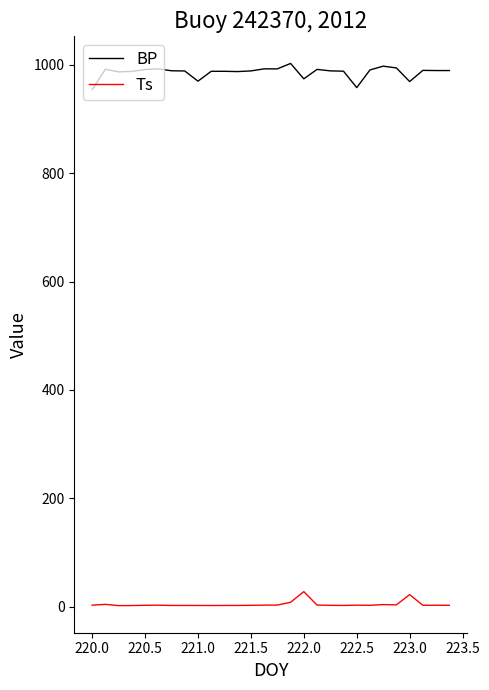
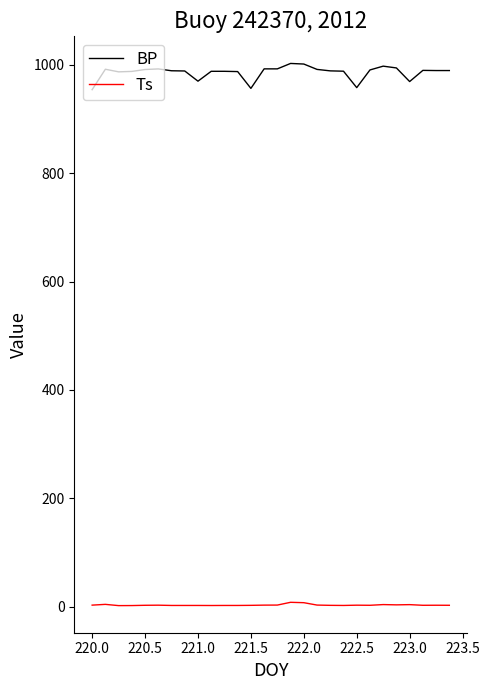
  {
    "BP": {
      "221.0": 970,
-     "221.5": 990,
-     "222.0": 970,
+     "221.5": 960,
+     "222.0": 1000,
      "222.5": 960,
      "223.0": 970
    },
    "Ts": {
      "220.0": 0,
      "220.5": 0,
      "221.0": 0,
      "221.5": 0,
-     "222.0": 30,
+     "222.0": 10,
      "222.5": 0,
-     "223.0": 20
+     "223.0": 0
    }
  }
